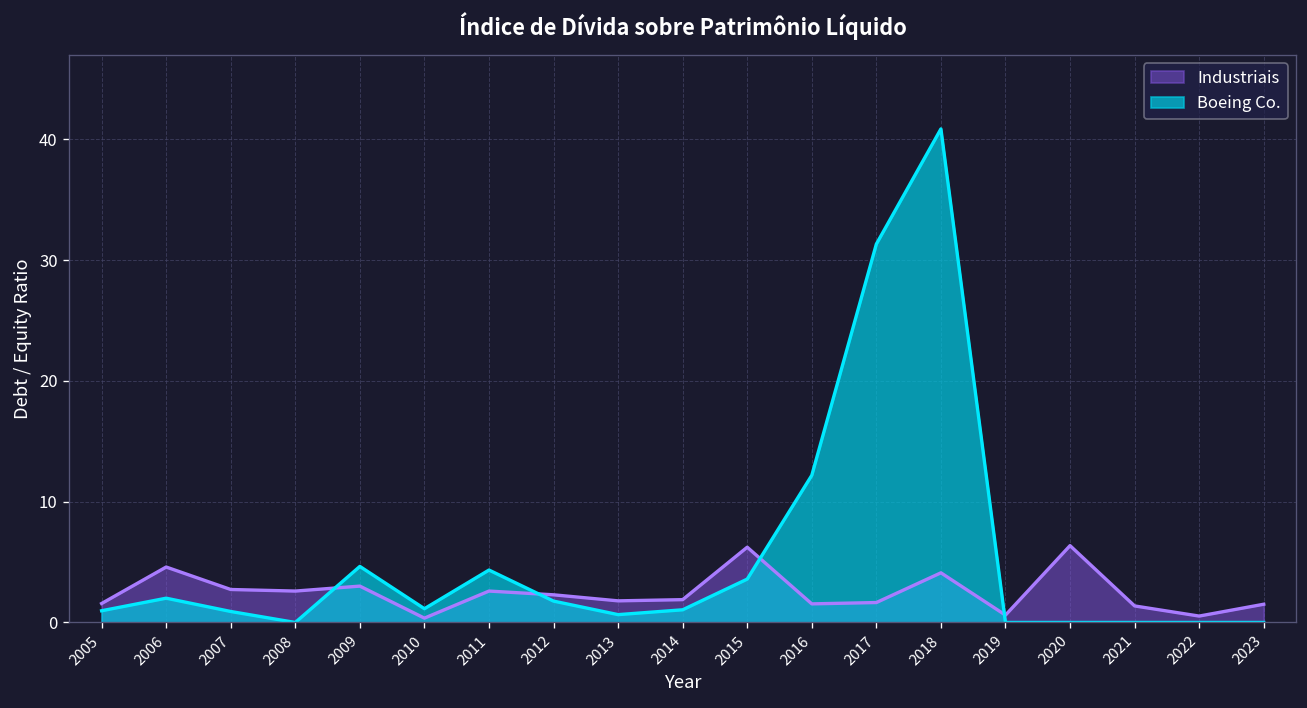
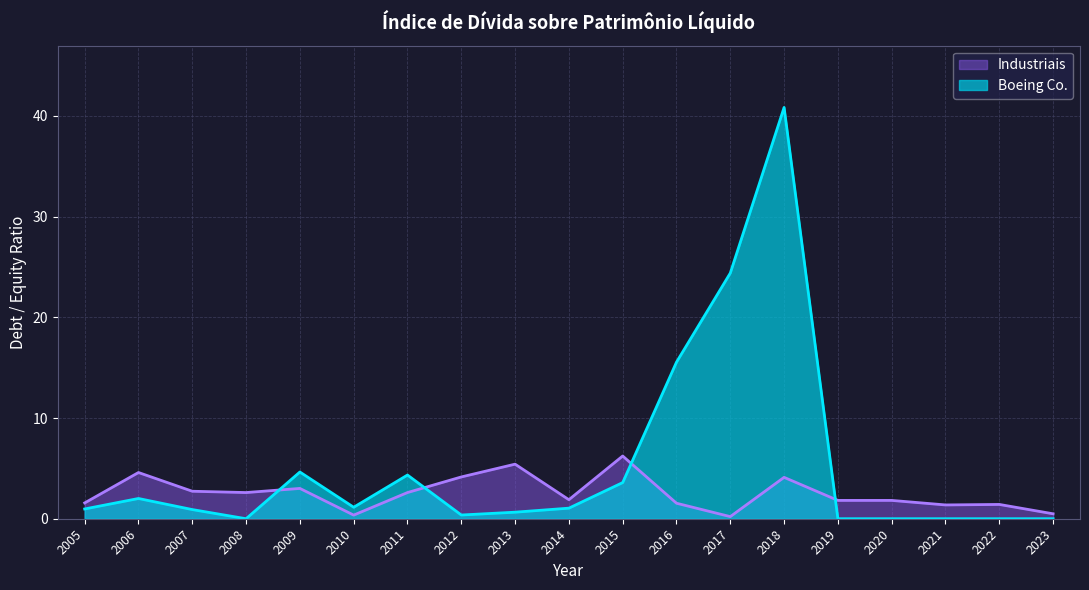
  {
    "Industriais": {
      "2005": 1.6,
      "2006": 4.6,
      "2007": 2.7,
      "2008": 2.6,
      "2009": 3.0,
      "2010": 0.4,
      "2011": 2.6,
-     "2012": 2.3,
-     "2013": 1.8,
+     "2012": 4.2,
+     "2013": 5.4,
      "2014": 1.9,
      "2015": 6.2,
      "2016": 1.5,
-     "2017": 1.7,
+     "2017": 0.2,
      "2018": 4.1,
-     "2019": 0.6,
-     "2020": 6.4,
+     "2019": 1.8,
+     "2020": 1.8,
      "2021": 1.4,
-     "2022": 0.5,
-     "2023": 1.5
+     "2022": 1.4,
+     "2023": 0.5
    },
    "Boeing Co.": {
      "2005": 1.0,
      "2006": 2.0,
      "2007": 0.9,
      "2008": 0.0,
      "2009": 4.6,
      "2010": 1.1,
      "2011": 4.3,
-     "2012": 1.8,
+     "2012": 0.4,
      "2013": 0.7,
      "2014": 1.1,
      "2015": 3.6,
-     "2016": 12.2,
-     "2017": 31.3,
+     "2016": 15.6,
+     "2017": 24.4,
      "2018": 40.9,
      "2019": 0.0,
      "2020": 0.0,
      "2021": 0.0,
      "2022": 0.0,
      "2023": 0.0
    }
  }
